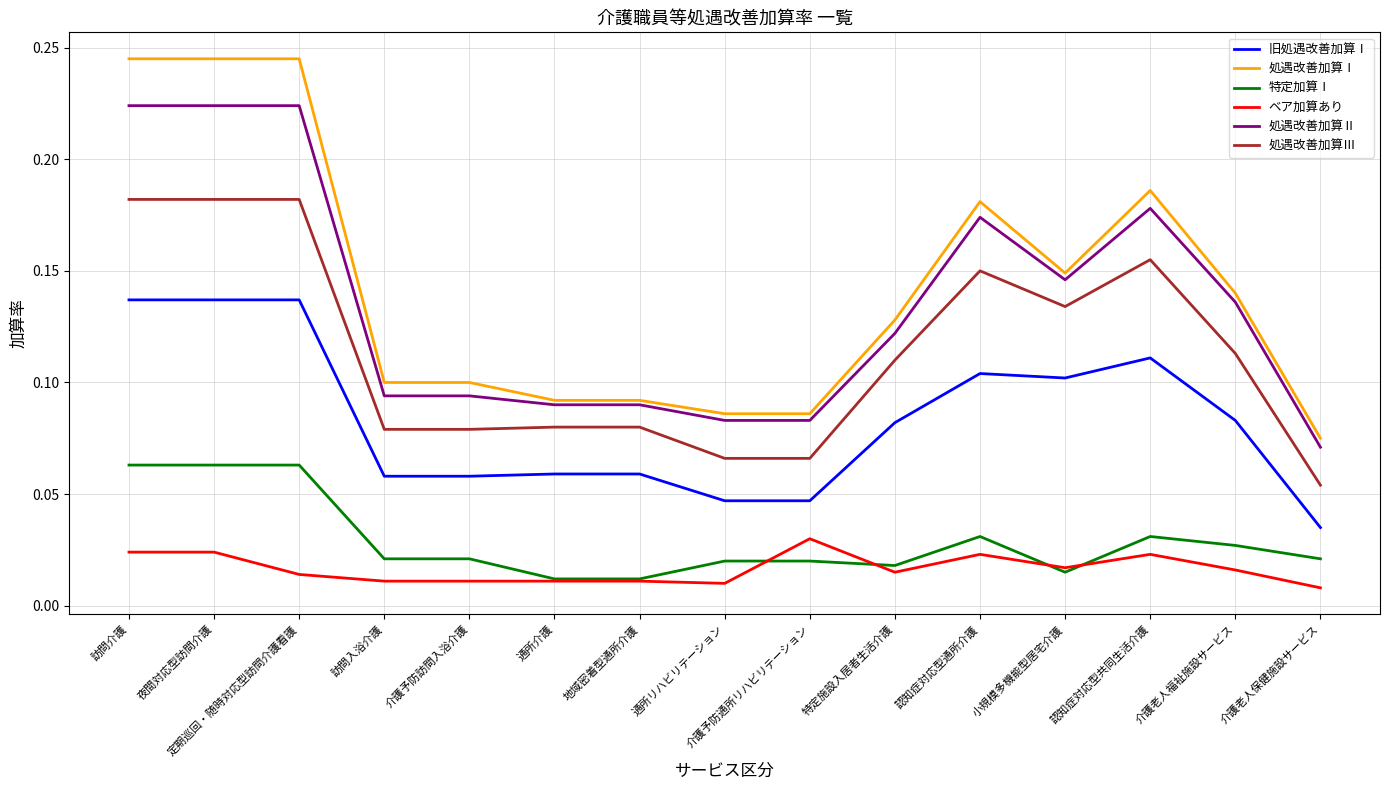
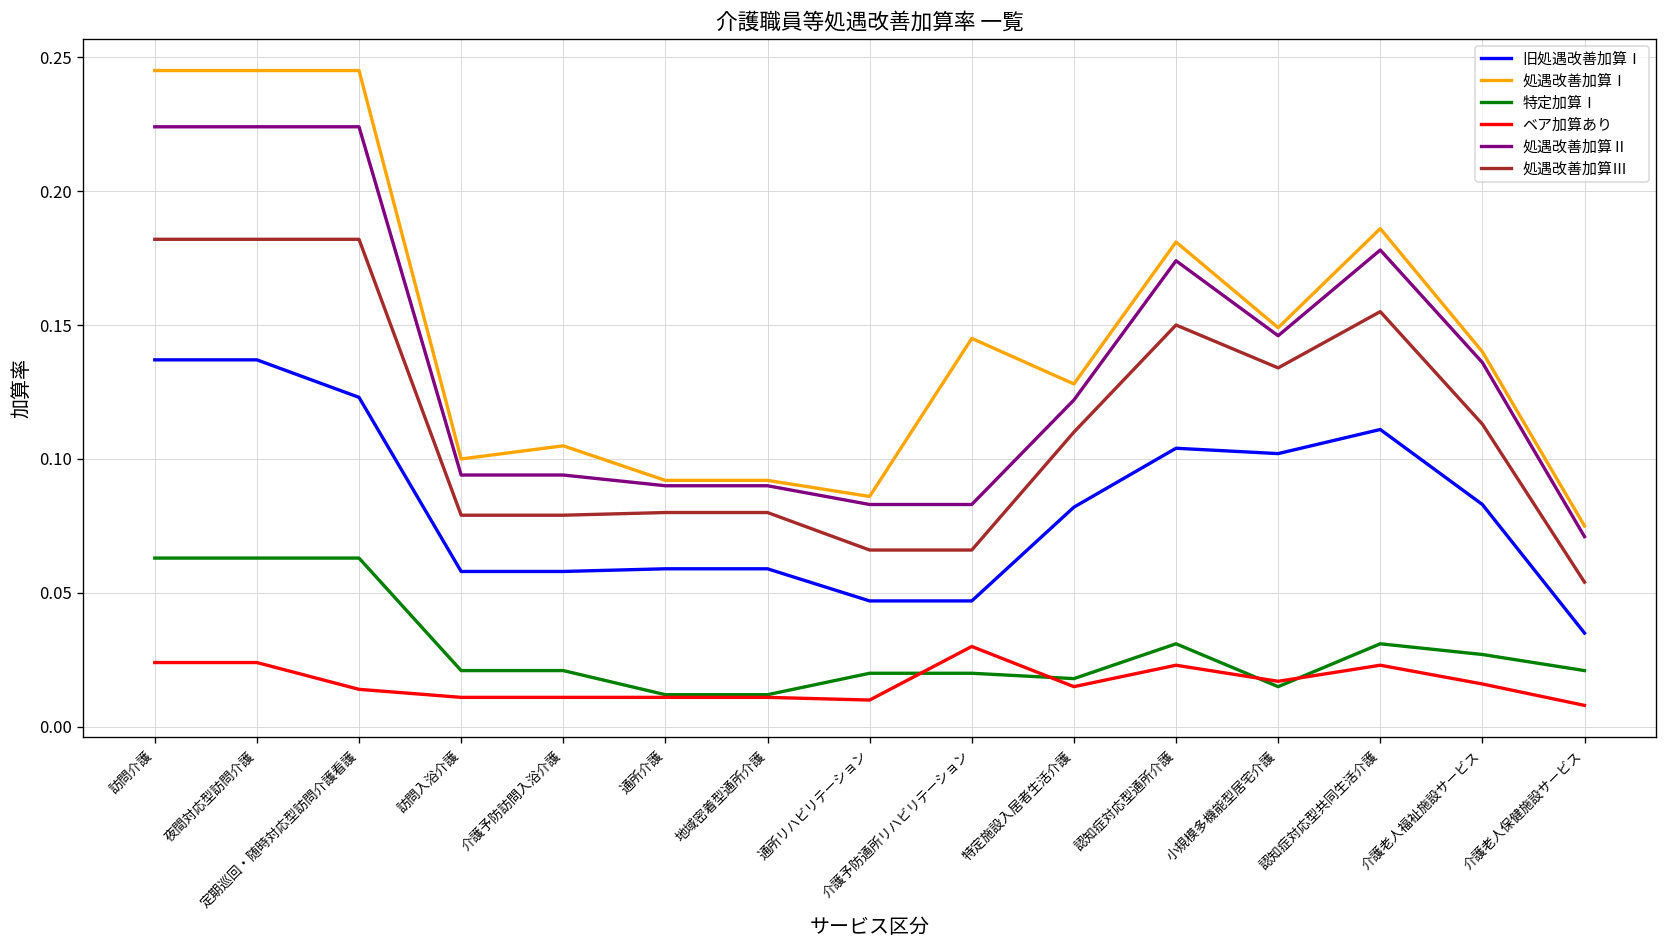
  {
    "旧処遇改善加算Ⅰ": {
      "訪問介護": 0.137,
      "夜間対応型訪問介護": 0.137,
-     "定期巡回・随時対応型訪問介護看護": 0.137,
+     "定期巡回・随時対応型訪問介護看護": 0.123,
      "訪問入浴介護": 0.058,
      "介護予防訪問入浴介護": 0.058,
      "通所介護": 0.059,
      "地域密着型通所介護": 0.059,
      "通所リハビリテーション": 0.047,
      "介護予防通所リハビリテーション": 0.047,
      "特定施設入居者生活介護": 0.082,
      "認知症対応型通所介護": 0.104,
      "小規模多機能型居宅介護": 0.102,
      "認知症対応型共同生活介護": 0.111,
      "介護老人福祉施設サービス": 0.083,
      "介護老人保健施設サービス": 0.035
    },
    "処遇改善加算Ⅰ": {
      "訪問介護": 0.245,
      "夜間対応型訪問介護": 0.245,
      "定期巡回・随時対応型訪問介護看護": 0.245,
      "訪問入浴介護": 0.100,
-     "介護予防訪問入浴介護": 0.100,
+     "介護予防訪問入浴介護": 0.105,
      "通所介護": 0.092,
      "地域密着型通所介護": 0.092,
      "通所リハビリテーション": 0.086,
-     "介護予防通所リハビリテーション": 0.086,
+     "介護予防通所リハビリテーション": 0.145,
      "特定施設入居者生活介護": 0.128,
      "認知症対応型通所介護": 0.181,
      "小規模多機能型居宅介護": 0.149,
      "認知症対応型共同生活介護": 0.186,
      "介護老人福祉施設サービス": 0.140,
      "介護老人保健施設サービス": 0.075
    },
    "特定加算Ⅰ": {
      "訪問介護": 0.063,
      "夜間対応型訪問介護": 0.063,
      "定期巡回・随時対応型訪問介護看護": 0.063,
      "訪問入浴介護": 0.021,
      "介護予防訪問入浴介護": 0.021,
      "通所リハビリテーション": 0.020,
      "介護予防通所リハビリテーション": 0.020,
      "特定施設入居者生活介護": 0.018,
      "認知症対応型通所介護": 0.031,
      "小規模多機能型居宅介護": 0.015,
      "認知症対応型共同生活介護": 0.031,
      "介護老人福祉施設サービス": 0.027,
      "介護老人保健施設サービス": 0.021
    },
    "ベア加算あり": {
      "訪問介護": 0.024,
      "夜間対応型訪問介護": 0.024,
      "定期巡回・随時対応型訪問介護看護": 0.014,
      "訪問入浴介護": 0.011,
      "介護予防訪問入浴介護": 0.011,
      "通所リハビリテーション": 0.010,
      "介護予防通所リハビリテーション": 0.030,
      "特定施設入居者生活介護": 0.015,
      "認知症対応型通所介護": 0.023,
      "小規模多機能型居宅介護": 0.017,
      "認知症対応型共同生活介護": 0.023,
      "介護老人福祉施設サービス": 0.016,
      "介護老人保健施設サービス": 0.008
    },
    "処遇改善加算Ⅱ": {
      "訪問介護": 0.224,
      "夜間対応型訪問介護": 0.224,
      "定期巡回・随時対応型訪問介護看護": 0.224,
      "訪問入浴介護": 0.094,
      "介護予防訪問入浴介護": 0.094,
      "通所介護": 0.090,
      "地域密着型通所介護": 0.090,
      "通所リハビリテーション": 0.083,
      "介護予防通所リハビリテーション": 0.083,
      "特定施設入居者生活介護": 0.122,
      "認知症対応型通所介護": 0.174,
      "小規模多機能型居宅介護": 0.146,
      "認知症対応型共同生活介護": 0.178,
      "介護老人福祉施設サービス": 0.136,
      "介護老人保健施設サービス": 0.071
    },
    "処遇改善加算Ⅲ": {
      "訪問介護": 0.182,
      "夜間対応型訪問介護": 0.182,
      "定期巡回・随時対応型訪問介護看護": 0.182,
      "訪問入浴介護": 0.079,
      "介護予防訪問入浴介護": 0.079,
      "通所介護": 0.080,
      "地域密着型通所介護": 0.080,
      "通所リハビリテーション": 0.066,
      "介護予防通所リハビリテーション": 0.066,
      "特定施設入居者生活介護": 0.110,
      "認知症対応型通所介護": 0.150,
      "小規模多機能型居宅介護": 0.134,
      "認知症対応型共同生活介護": 0.155,
      "介護老人福祉施設サービス": 0.113,
      "介護老人保健施設サービス": 0.054
    }
  }
